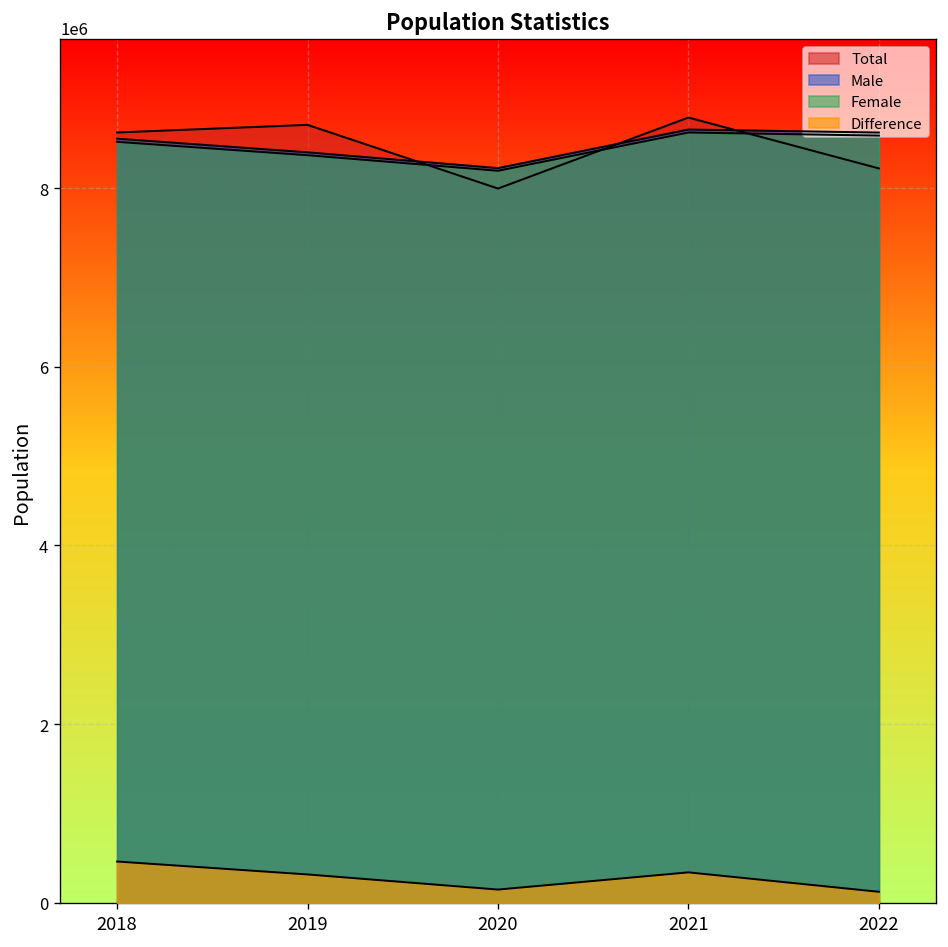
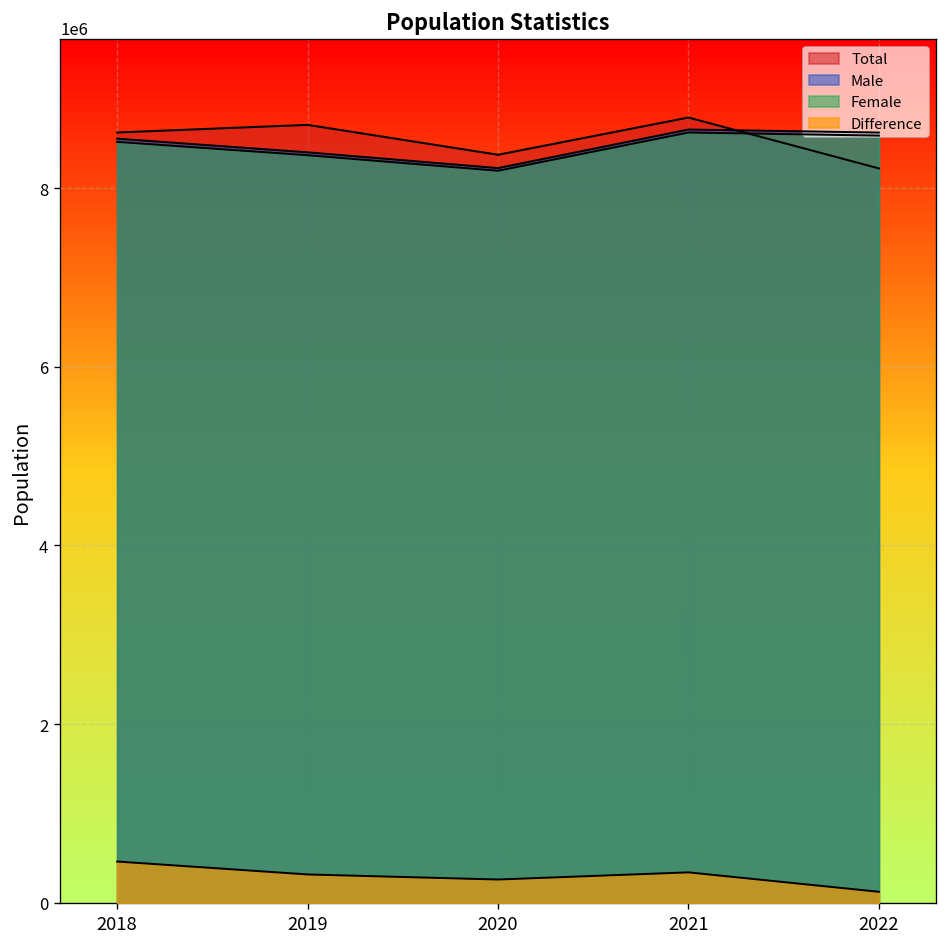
  {
    "Total": {
      "2018": 8600000,
      "2019": 8700000,
-     "2020": 8000000,
+     "2020": 8400000,
      "2021": 8800000,
      "2022": 8200000
    },
    "Male": {
      "2018": 8600000
    },
    "Female": {
      "2018": 8500000
    },
    "Difference": {
      "2018": 500000,
      "2019": 300000,
-     "2020": 100000,
+     "2020": 300000,
      "2021": 300000,
      "2022": 100000
    }
  }
